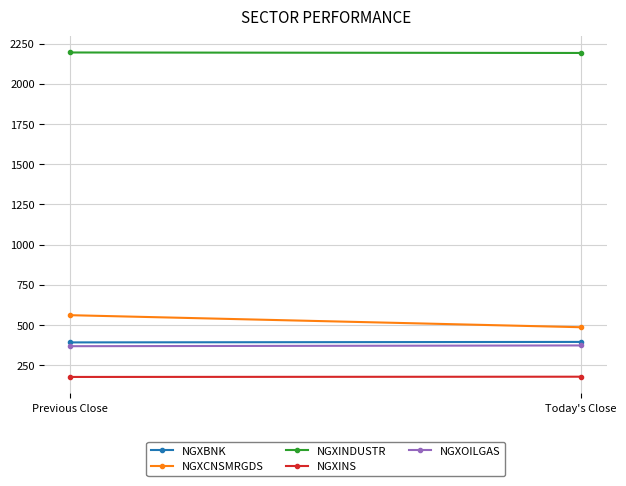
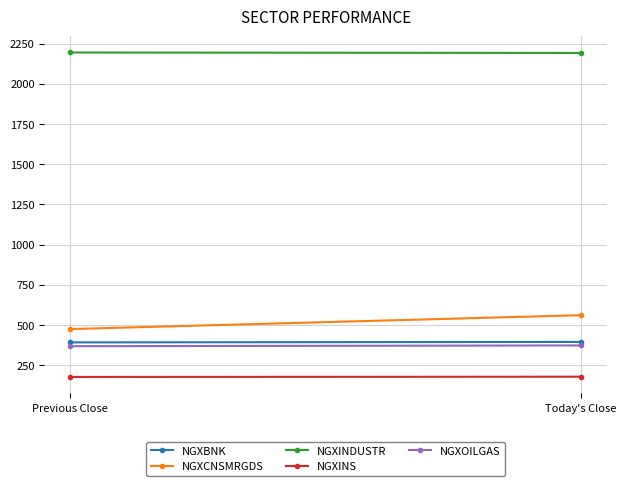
  {
    "NGXBNK": {
      "Previous Close": 390,
      "Today's Close": 390
    },
    "NGXCNSMRGDS": {
-     "Previous Close": 560,
-     "Today's Close": 490
+     "Previous Close": 470,
+     "Today's Close": 560
    },
    "NGXINDUSTR": {
      "Previous Close": 2190,
      "Today's Close": 2190
    },
    "NGXINS": {
      "Previous Close": 180,
      "Today's Close": 180
    },
    "NGXOILGAS": {
      "Previous Close": 370,
      "Today's Close": 370
    }
  }
